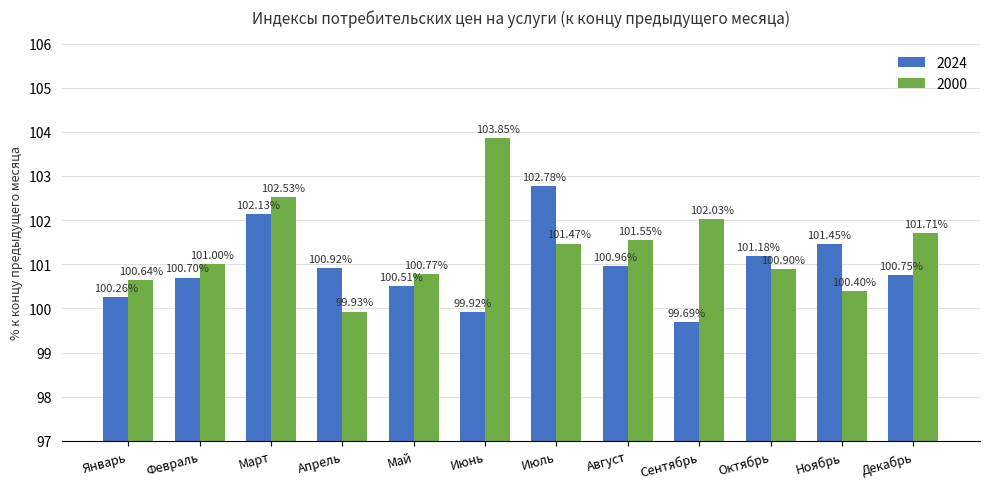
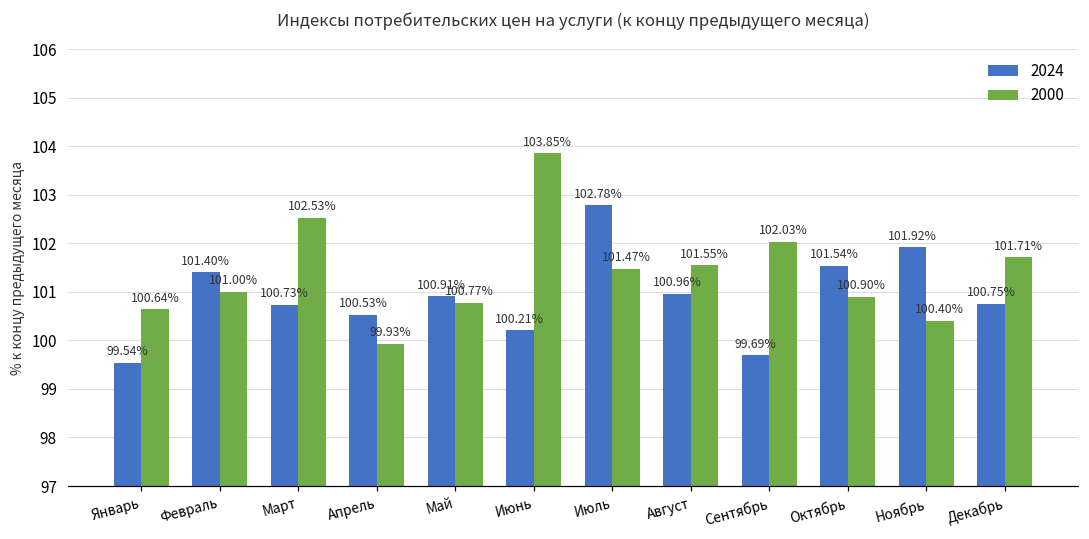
  {
    "2024": {
-     "Январь": "100.26%",
-     "Февраль": "100.70%",
-     "Март": "102.13%",
-     "Апрель": "100.92%",
-     "Май": "100.51%",
-     "Июнь": "99.92%",
+     "Январь": "99.54%",
+     "Февраль": "101.40%",
+     "Март": "100.73%",
+     "Апрель": "100.53%",
+     "Май": "100.91%",
+     "Июнь": "100.21%",
      "Июль": "102.78%",
      "Август": "100.96%",
      "Сентябрь": "99.69%",
-     "Октябрь": "101.18%",
-     "Ноябрь": "101.45%",
+     "Октябрь": "101.54%",
+     "Ноябрь": "101.92%",
      "Декабрь": "100.75%"
    },
    "2000": {
      "Январь": "100.64%",
      "Февраль": "101.00%",
      "Март": "102.53%",
      "Апрель": "99.93%",
      "Июнь": "103.85%",
      "Июль": "101.47%",
      "Август": "101.55%",
      "Сентябрь": "102.03%",
      "Октябрь": "100.90%",
      "Ноябрь": "100.40%",
      "Декабрь": "101.71%"
    }
  }
